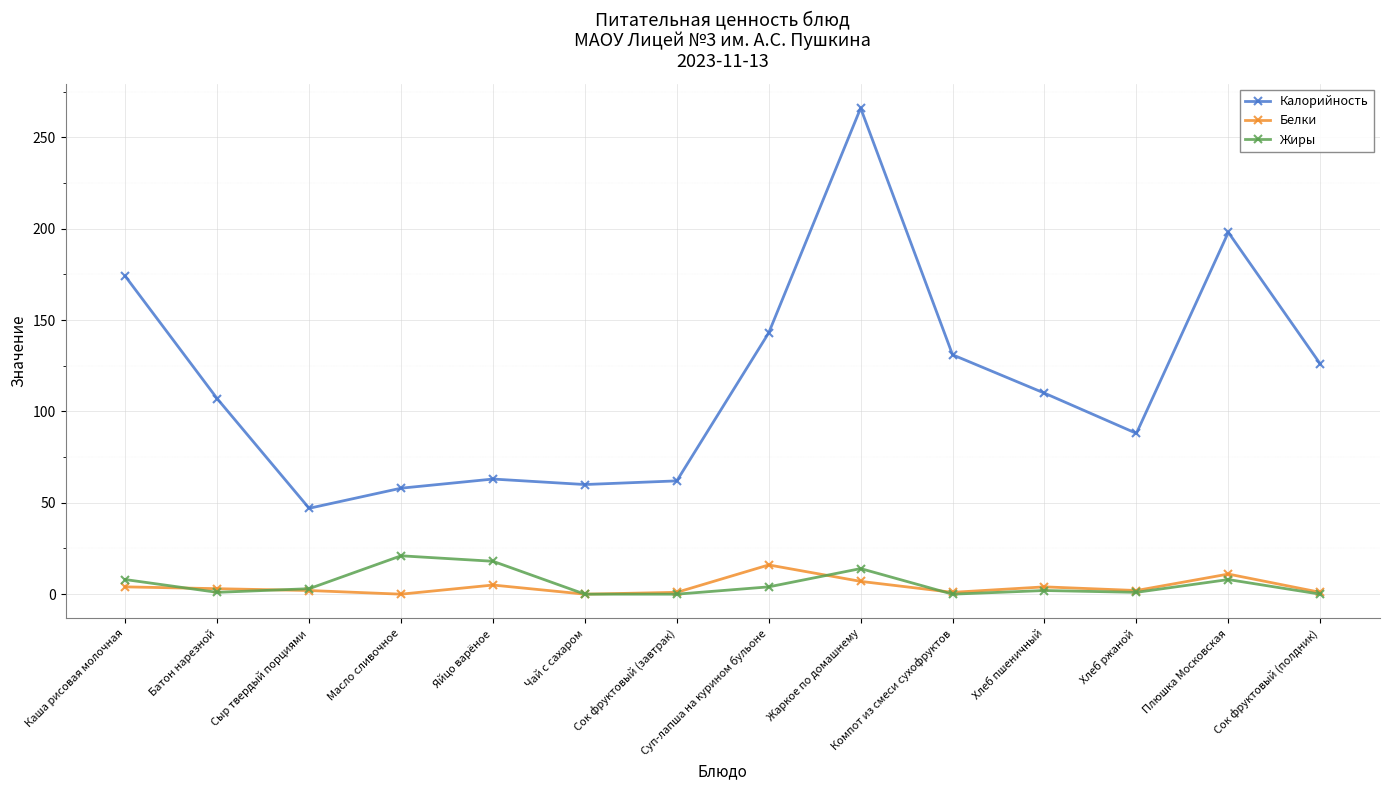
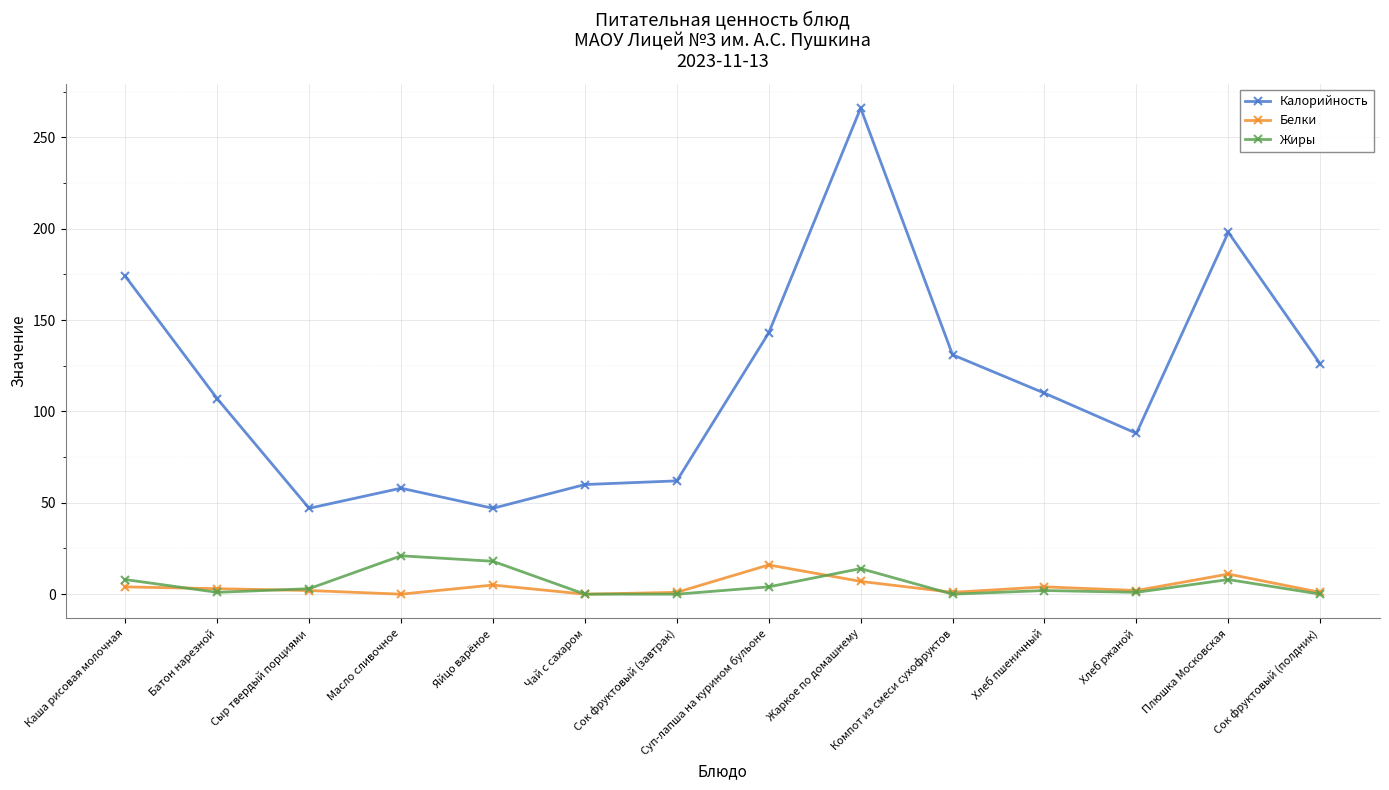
  {
    "Калорийность": {
      "Каша рисовая молочная": 174,
      "Батон нарезной": 107,
      "Сыр твердый порциями": 47,
      "Масло сливочное": 58,
-     "Яйцо варёное": 63,
+     "Яйцо варёное": 47,
      "Чай с сахаром": 60,
      "Сок фруктовый (завтрак)": 62,
      "Суп-лапша на курином бульоне": 143,
      "Жаркое по домашнему": 266,
      "Компот из смеси сухофруктов": 131,
      "Хлеб пшеничный": 110,
      "Хлеб ржаной": 88,
      "Плюшка Московская": 198,
      "Сок фруктовый (полдник)": 126
    },
    "Белки": {
      "Каша рисовая молочная": 4,
      "Батон нарезной": 3,
      "Масло сливочное": 0,
      "Яйцо варёное": 5,
      "Суп-лапша на курином бульоне": 16,
      "Жаркое по домашнему": 7,
      "Хлеб пшеничный": 4,
      "Плюшка Московская": 11
    },
    "Жиры": {
      "Каша рисовая молочная": 8,
      "Батон нарезной": 1,
      "Масло сливочное": 21,
      "Яйцо варёное": 18,
      "Суп-лапша на курином бульоне": 4,
      "Жаркое по домашнему": 14,
      "Хлеб пшеничный": 2,
      "Плюшка Московская": 8
    }
  }
